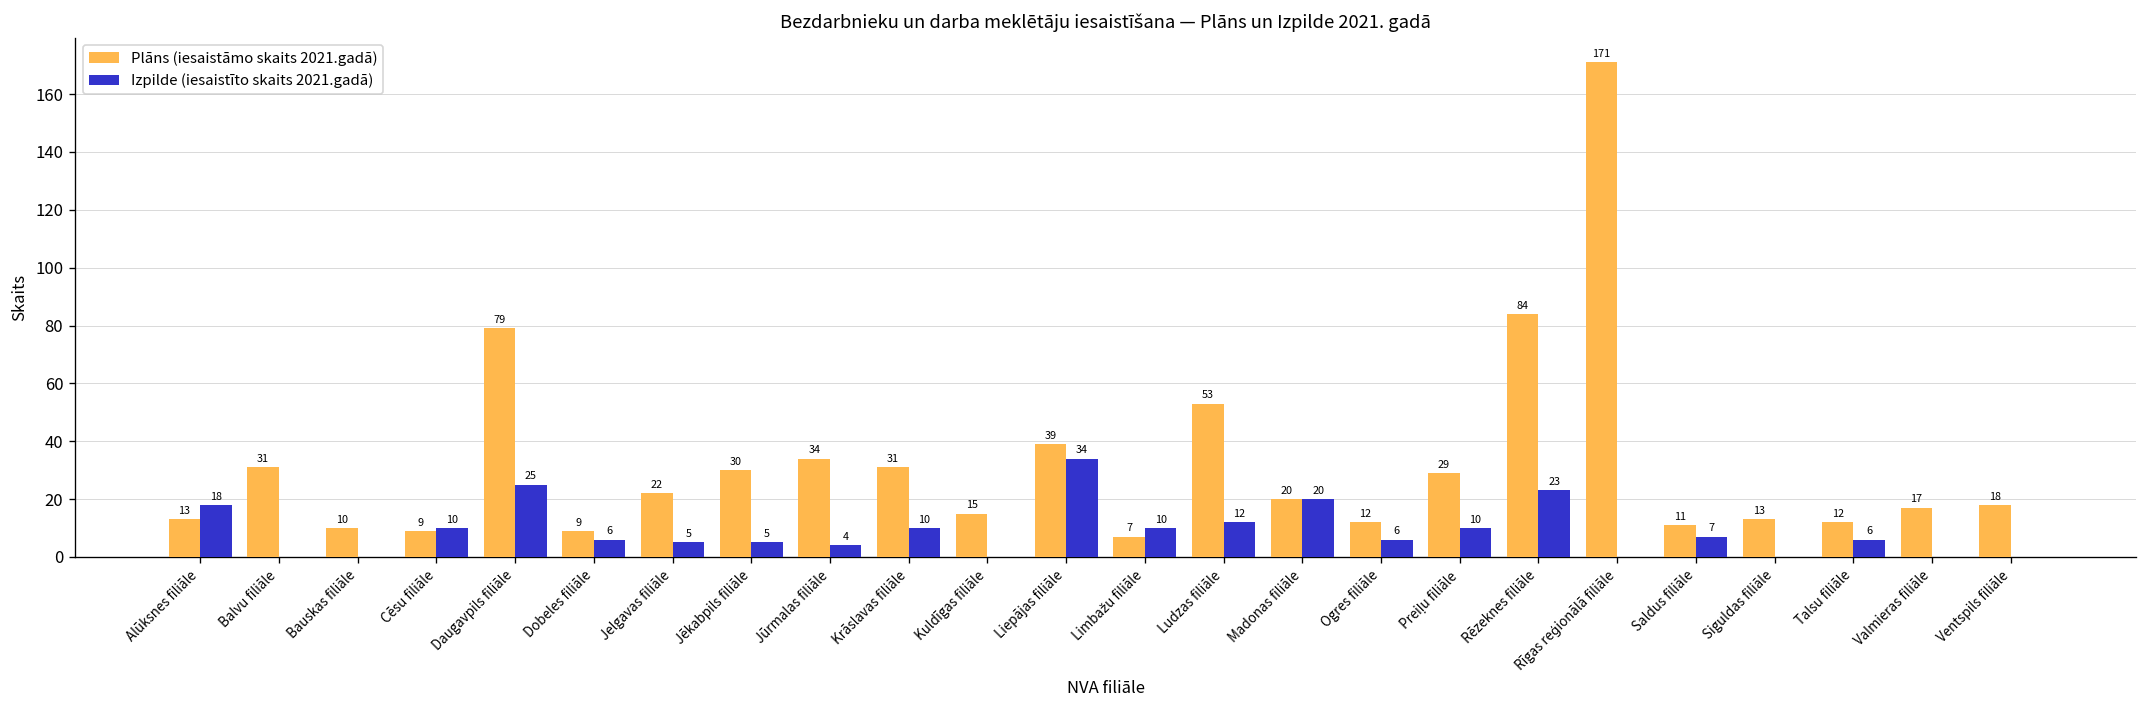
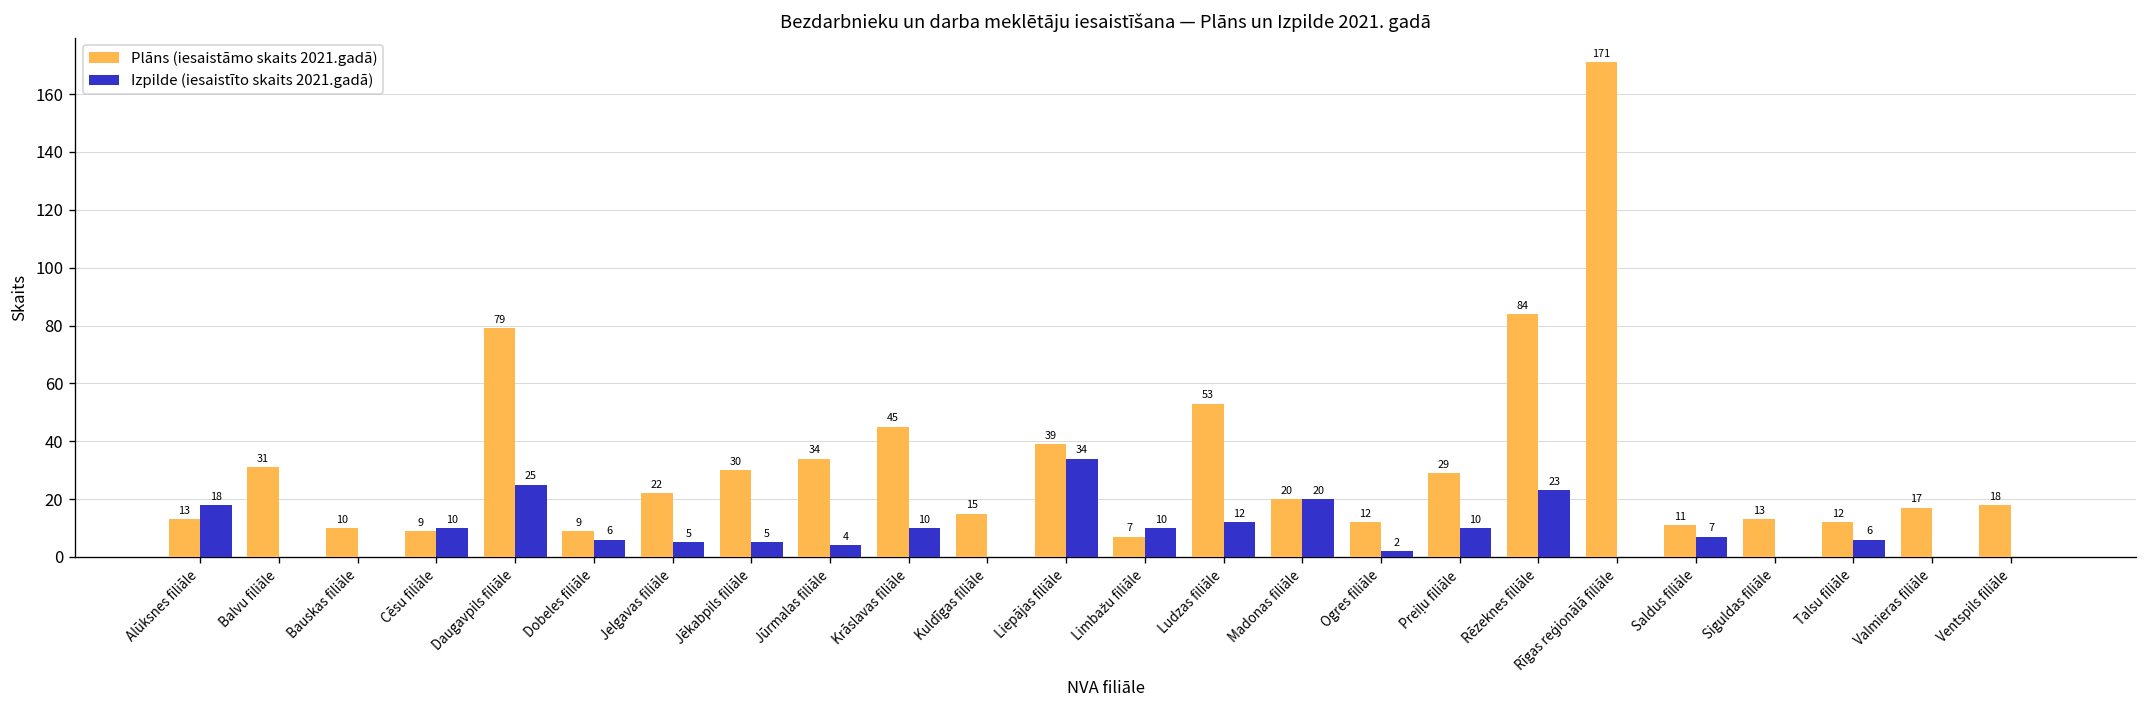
  {
    "Plāns (iesaistāmo skaits 2021.gadā)": {
      "Alūksnes filiāle": 13,
      "Balvu filiāle": 31,
      "Bauskas filiāle": 10,
      "Cēsu filiāle": 9,
      "Daugavpils filiāle": 79,
      "Dobeles filiāle": 9,
      "Jelgavas filiāle": 22,
      "Jēkabpils filiāle": 30,
      "Jūrmalas filiāle": 34,
-     "Krāslavas filiāle": 31,
+     "Krāslavas filiāle": 45,
      "Kuldīgas filiāle": 15,
      "Liepājas filiāle": 39,
      "Limbažu filiāle": 7,
      "Ludzas filiāle": 53,
      "Madonas filiāle": 20,
      "Ogres filiāle": 12,
      "Preiļu filiāle": 29,
      "Rēzeknes filiāle": 84,
      "Rīgas reģionālā filiāle": 171,
      "Saldus filiāle": 11,
      "Siguldas filiāle": 13,
      "Talsu filiāle": 12,
      "Valmieras filiāle": 17,
      "Ventspils filiāle": 18
    },
    "Izpilde (iesaistīto skaits 2021.gadā)": {
      "Alūksnes filiāle": 18,
      "Cēsu filiāle": 10,
      "Daugavpils filiāle": 25,
      "Dobeles filiāle": 6,
      "Jelgavas filiāle": 5,
      "Jēkabpils filiāle": 5,
      "Jūrmalas filiāle": 4,
      "Krāslavas filiāle": 10,
      "Liepājas filiāle": 34,
      "Limbažu filiāle": 10,
      "Ludzas filiāle": 12,
      "Madonas filiāle": 20,
-     "Ogres filiāle": 6,
+     "Ogres filiāle": 2,
      "Preiļu filiāle": 10,
      "Rēzeknes filiāle": 23,
      "Saldus filiāle": 7,
      "Talsu filiāle": 6
    }
  }
